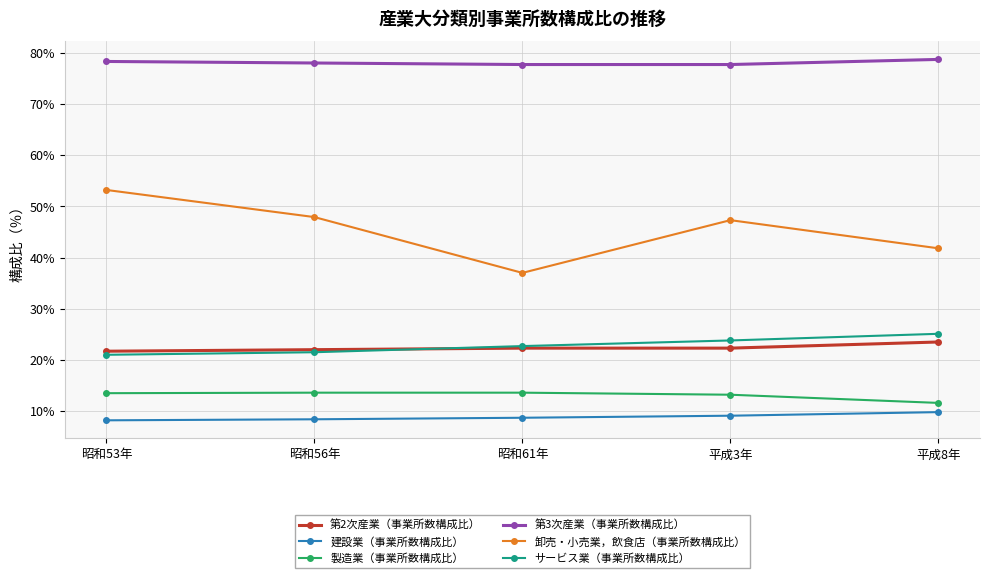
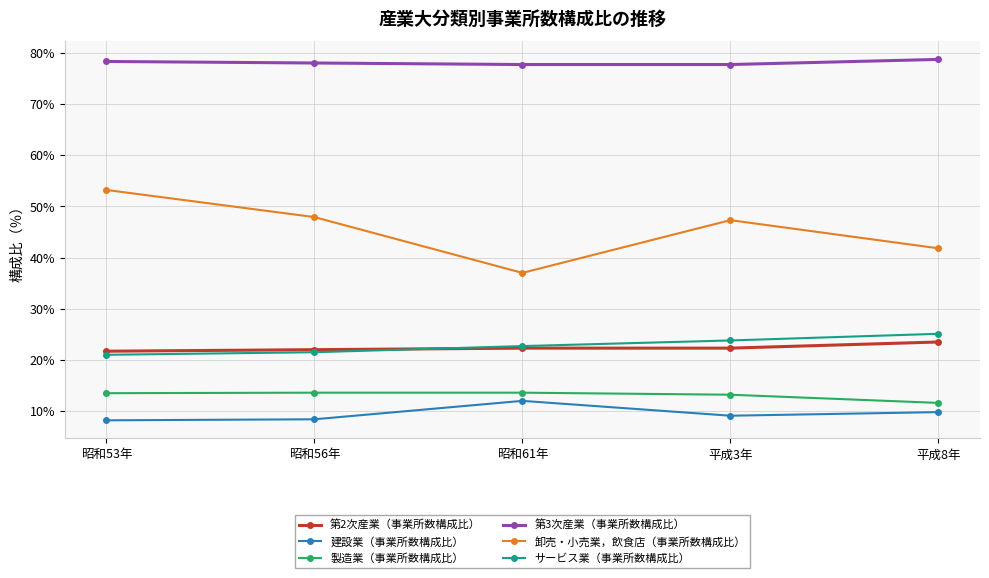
  {
    "第2次産業（事業所数構成比）": {
      "昭和53年": "22%",
      "平成3年": "22%",
      "平成8年": "24%"
    },
    "建設業（事業所数構成比）": {
      "昭和53年": "8%",
      "昭和56年": "8%",
-     "昭和61年": "9%",
+     "昭和61年": "12%",
      "平成3年": "9%",
      "平成8年": "10%"
    },
    "第3次産業（事業所数構成比）": {
      "昭和53年": "78%",
      "昭和56年": "78%",
      "昭和61年": "78%",
      "平成3年": "78%",
      "平成8年": "79%"
    },
    "卸売・小売業，飲食店（事業所数構成比）": {
      "昭和53年": "53%",
      "昭和56年": "48%",
      "昭和61年": "37%",
      "平成3年": "47%",
      "平成8年": "42%"
    }
  }
